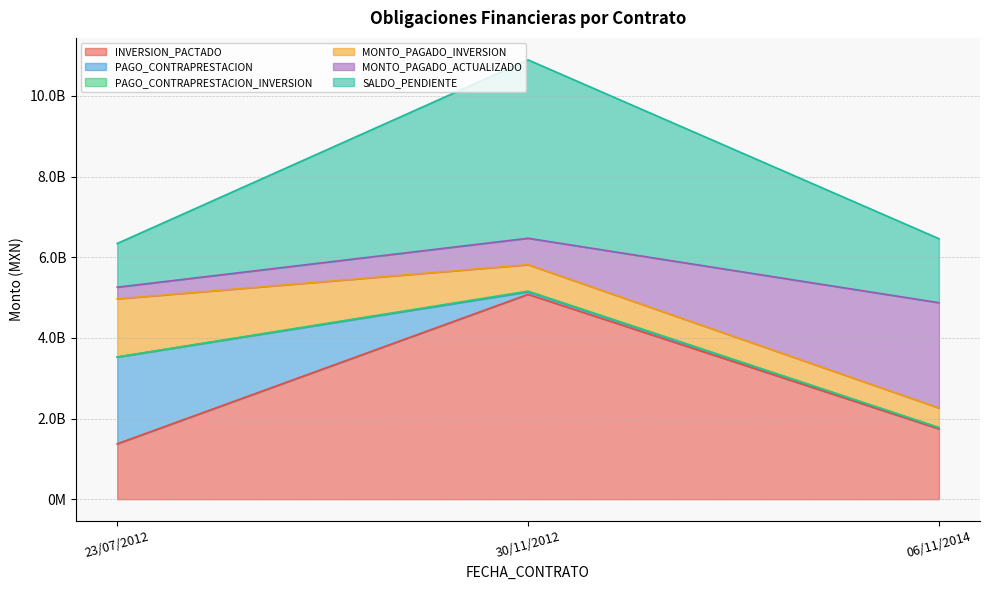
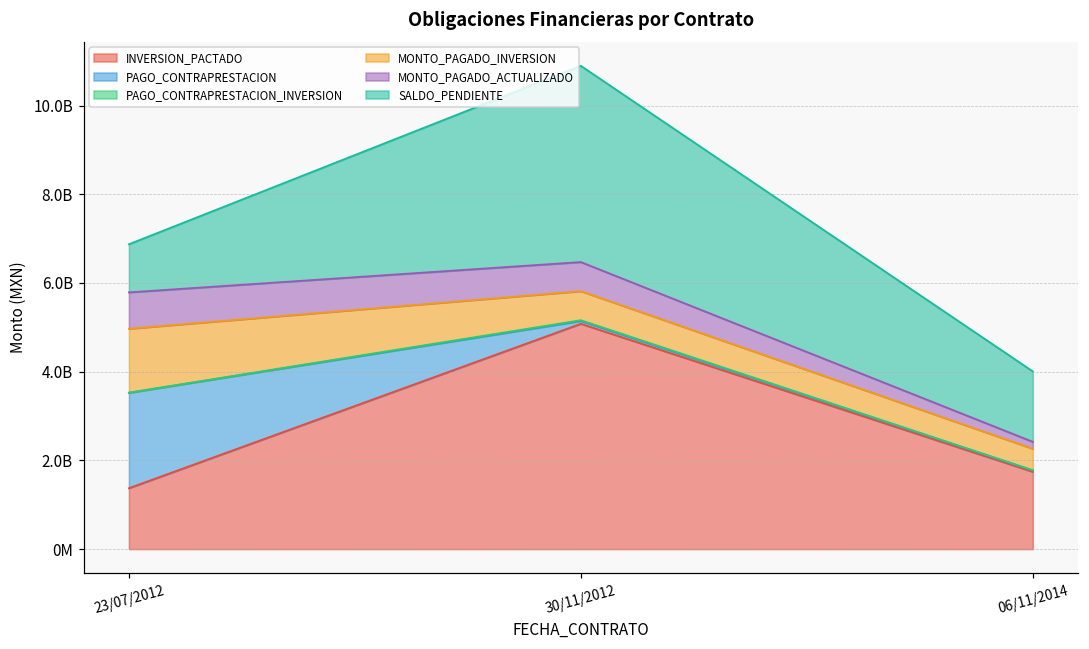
  {
    "INVERSION_PACTADO": {
      "23/07/2012": 1400000000,
      "30/11/2012": 5100000000
    },
    "MONTO_PAGADO_INVERSION": {
      "23/07/2012": 1400000000,
      "30/11/2012": 700000000,
      "06/11/2014": 500000000
    },
    "MONTO_PAGADO_ACTUALIZADO": {
-     "23/07/2012": 300000000,
+     "23/07/2012": 800000000,
      "30/11/2012": 700000000,
-     "06/11/2014": 2600000000
+     "06/11/2014": 200000000
    }
  }
